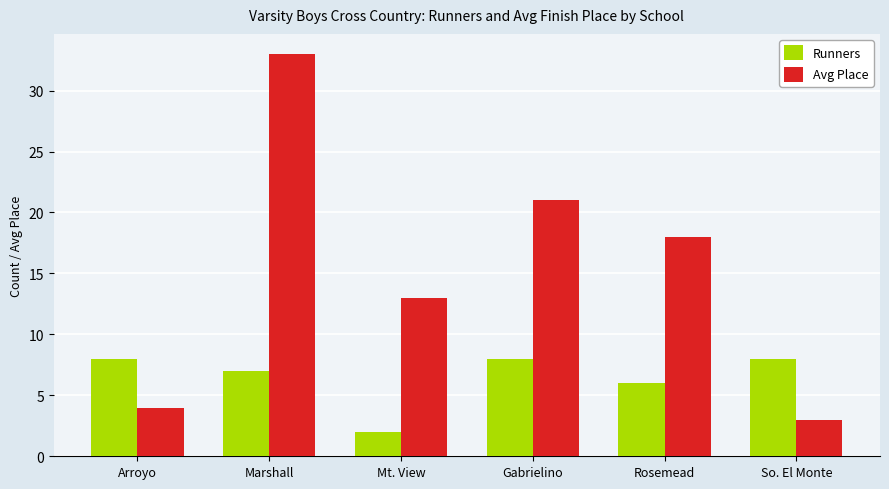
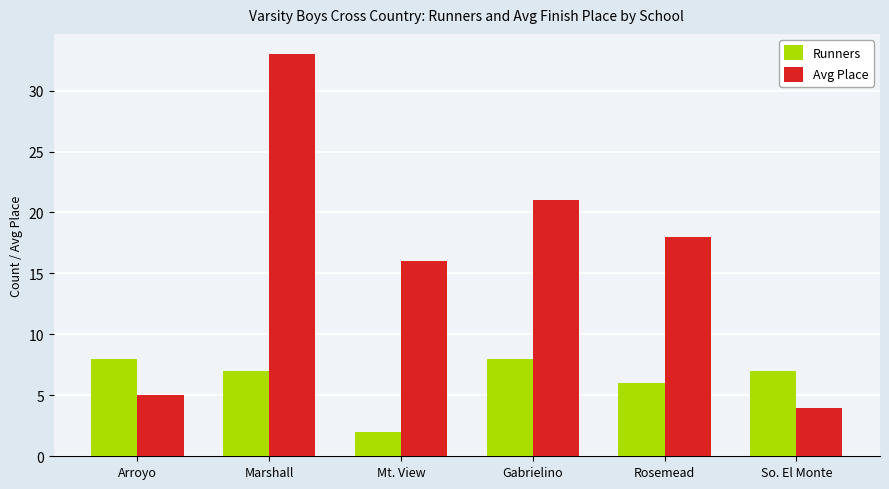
  {
    "Runners": {
      "Arroyo": 8,
      "Marshall": 7,
      "Mt. View": 2,
      "Gabrielino": 8,
      "Rosemead": 6,
-     "So. El Monte": 8
+     "So. El Monte": 7
    },
    "Avg Place": {
-     "Arroyo": 4,
+     "Arroyo": 5,
      "Marshall": 33,
-     "Mt. View": 13,
+     "Mt. View": 16,
      "Gabrielino": 21,
      "Rosemead": 18,
-     "So. El Monte": 3
+     "So. El Monte": 4
    }
  }
